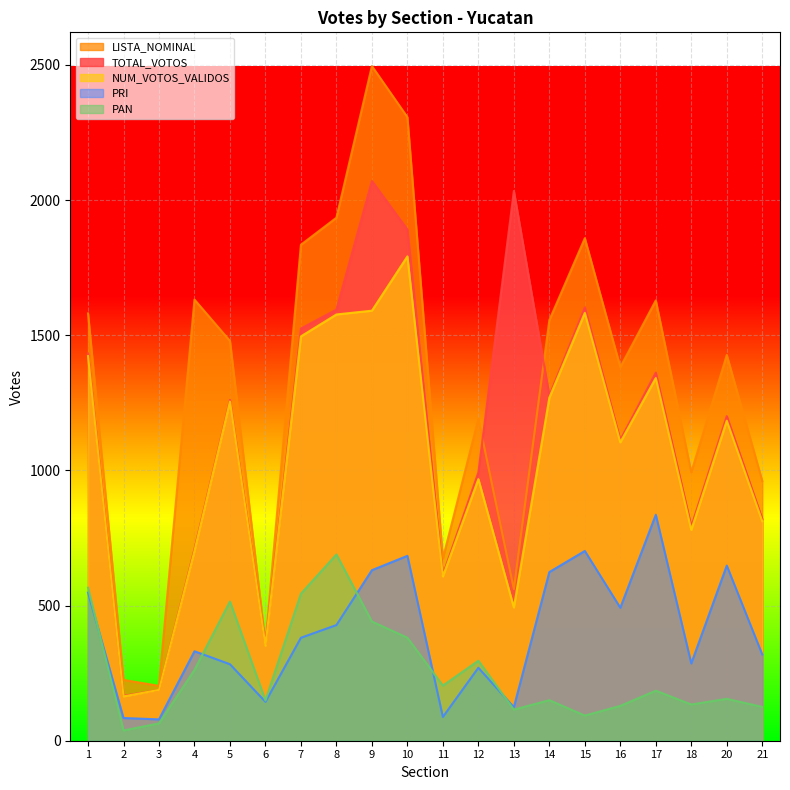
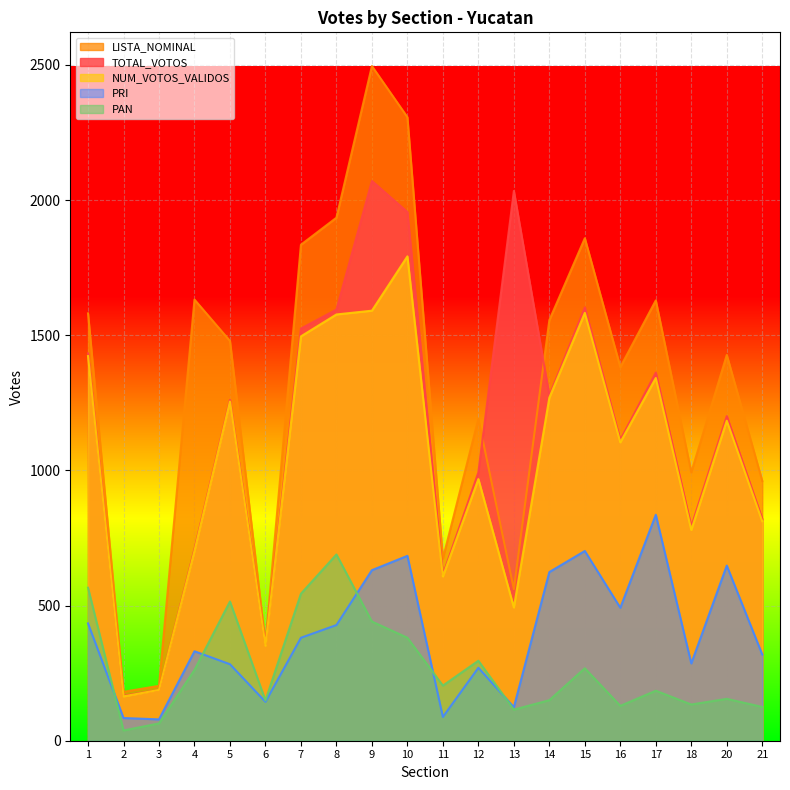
  {
    "LISTA_NOMINAL": {
      "1": 1580,
-     "2": 230,
+     "2": 180,
      "3": 200,
      "4": 1630,
      "5": 1480,
      "7": 1840,
      "8": 1940,
      "9": 2500,
      "10": 2310,
      "11": 670,
      "12": 1190,
      "13": 560,
      "14": 1560,
      "15": 1860,
      "16": 1380,
      "17": 1630,
      "18": 990,
      "20": 1430,
      "21": 960
    },
    "TOTAL_VOTOS": {
      "1": 1430,
      "7": 1530,
      "8": 1600,
      "9": 2070,
-     "10": 1890,
+     "10": 1960,
      "12": 990,
      "13": 2030,
      "15": 1600,
      "17": 1360,
      "18": 790,
      "20": 1200
    },
    "NUM_VOTOS_VALIDOS": {
      "1": 1420,
      "7": 1500,
      "8": 1580,
      "9": 1590,
      "10": 1790,
      "12": 970,
      "13": 490,
      "15": 1580,
      "17": 1340,
      "18": 780,
      "20": 1180
    },
    "PRI": {
-     "1": 550,
+     "1": 430,
      "2": 80,
      "3": 80,
      "4": 330,
      "5": 280,
      "7": 380,
      "8": 430,
      "9": 630,
      "10": 680,
      "11": 90,
      "12": 270,
      "14": 620,
      "15": 700,
      "16": 490,
      "17": 840,
      "18": 290,
      "20": 650,
      "21": 320
    },
    "PAN": {
      "1": 570,
      "2": 40,
      "3": 60,
      "4": 260,
      "5": 520,
      "7": 540,
      "8": 690,
      "9": 440,
      "10": 380,
      "11": 200,
      "12": 300,
      "14": 150,
-     "15": 90,
+     "15": 270,
      "16": 130,
      "17": 190,
      "18": 130,
      "20": 160,
      "21": 130
    }
  }
